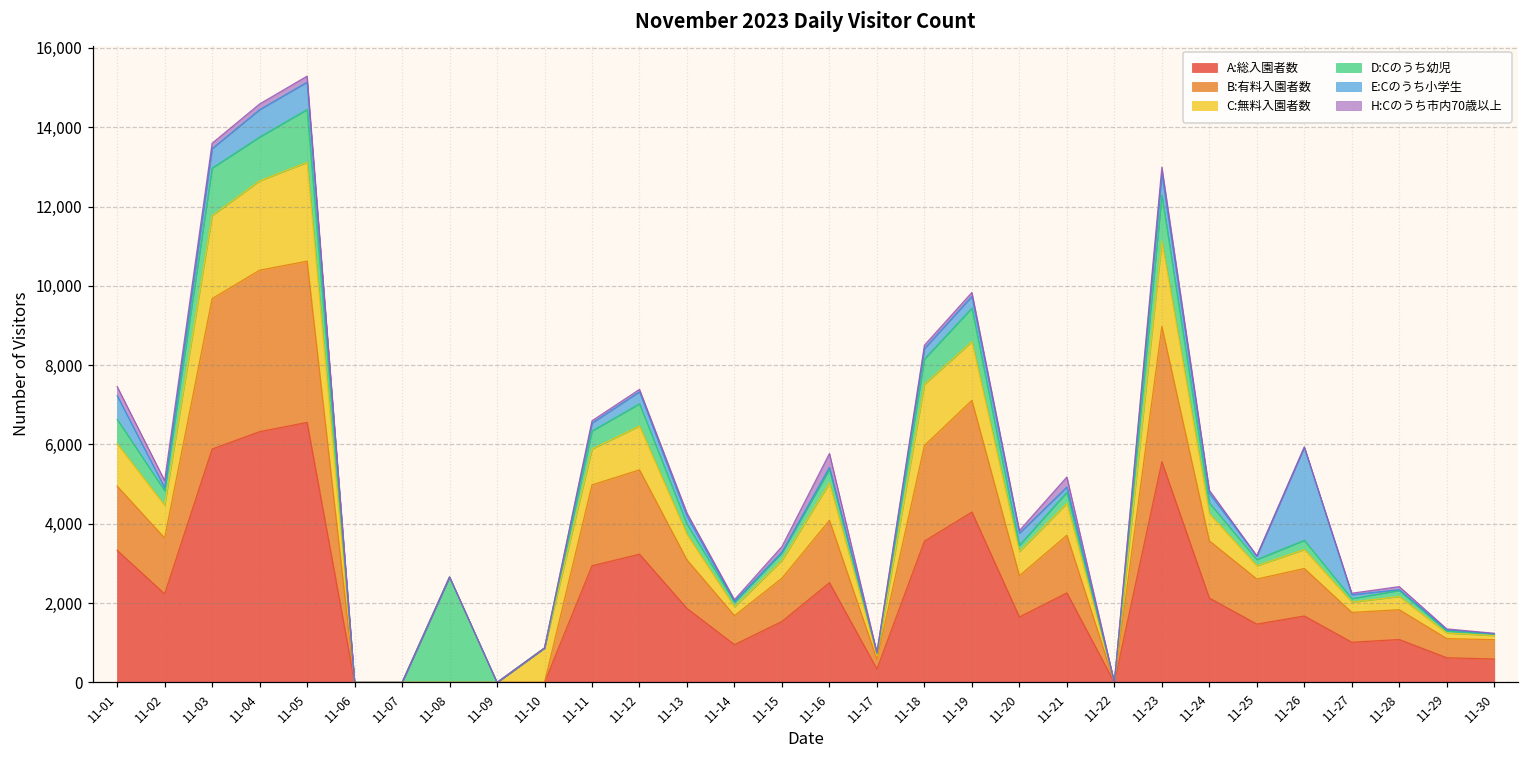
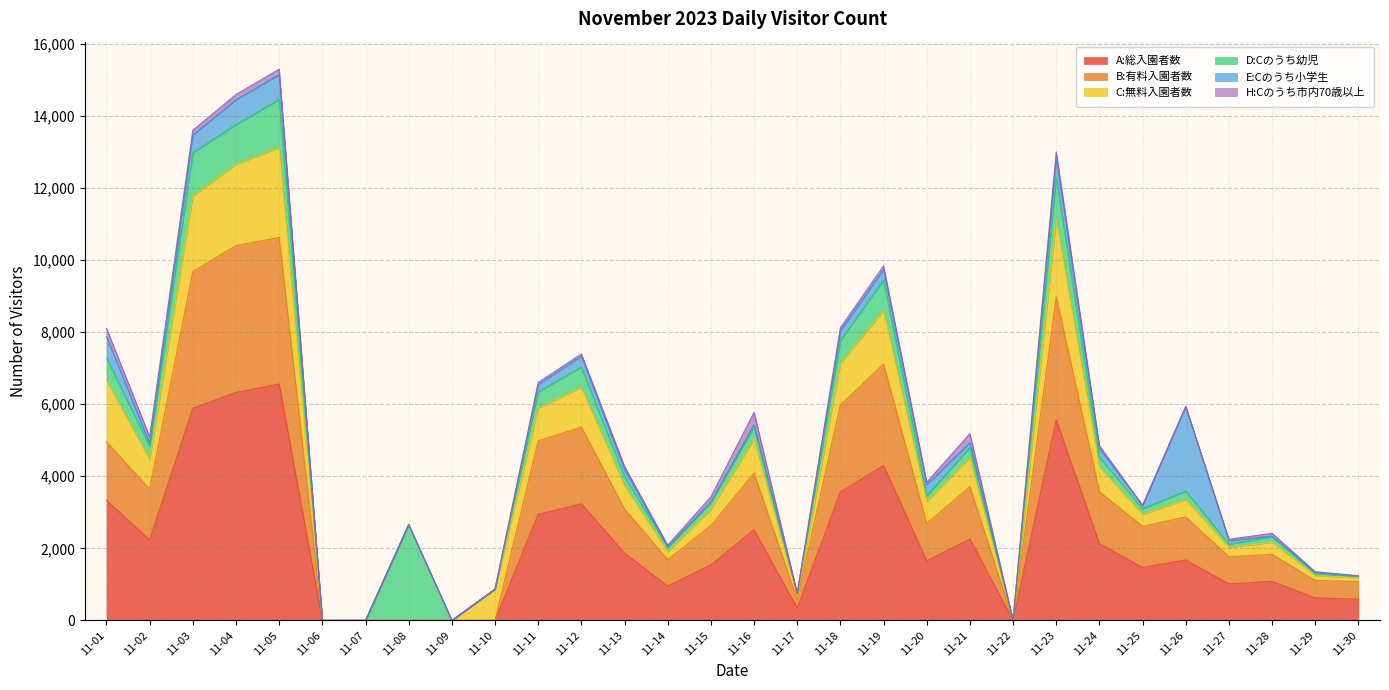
  {
    "C:無料入園者数": {
-     "11-01": "1,100",
+     "11-01": "1,700",
      "11-02": "800",
      "11-03": "2,100",
      "11-04": "2,300",
      "11-05": "2,500",
      "11-11": "900",
      "11-12": "1,100",
      "11-13": "600",
      "11-14": "200",
      "11-15": "500",
      "11-16": "900",
-     "11-18": "1,500",
+     "11-18": "1,200",
      "11-19": "1,500",
      "11-20": "600",
      "11-21": "800",
      "11-23": "2,200",
      "11-24": "700",
      "11-25": "300",
      "11-26": "500",
      "11-27": "300",
      "11-28": "300"
    },
    "D:Cのうち幼児": {
      "11-01": "600",
      "11-02": "400",
      "11-03": "1,200",
      "11-04": "1,100",
      "11-05": "1,300",
      "11-11": "500",
      "11-12": "600",
      "11-13": "300",
      "11-18": "600",
      "11-19": "800",
      "11-20": "200",
      "11-21": "300",
      "11-23": "1,200",
      "11-24": "300",
      "11-25": "200",
      "11-26": "200",
      "11-27": "100"
    },
    "E:Cのうち小学生": {
      "11-01": "600",
      "11-02": "100",
      "11-03": "500",
      "11-04": "700",
      "11-05": "700",
      "11-13": "200",
      "11-18": "300",
      "11-19": "300",
      "11-21": "100",
      "11-23": "500",
      "11-24": "200"
    },
    "H:Cのうち市内70歳以上": {
      "11-01": "200",
      "11-02": "200",
      "11-03": "100",
      "11-04": "100",
      "11-05": "200",
      "11-13": "100",
      "11-15": "100",
      "11-16": "300",
      "11-18": "100",
      "11-19": "100",
      "11-21": "300",
      "11-23": "200",
      "11-24": "100",
      "11-28": "100"
    }
  }
